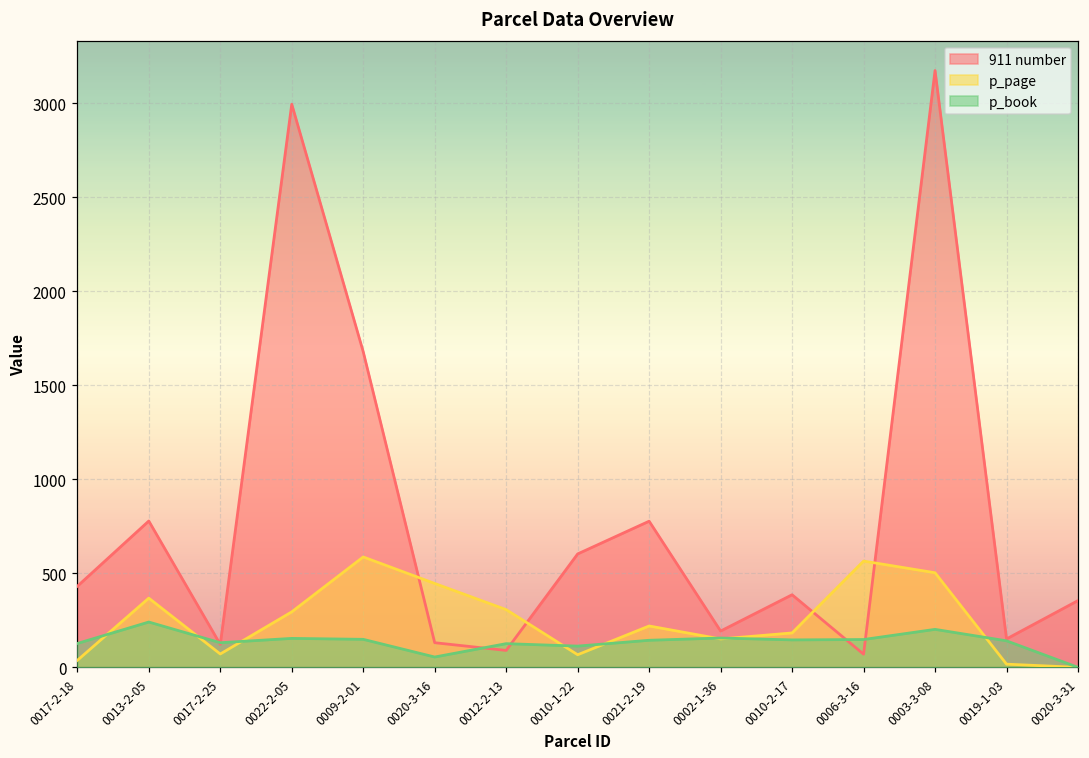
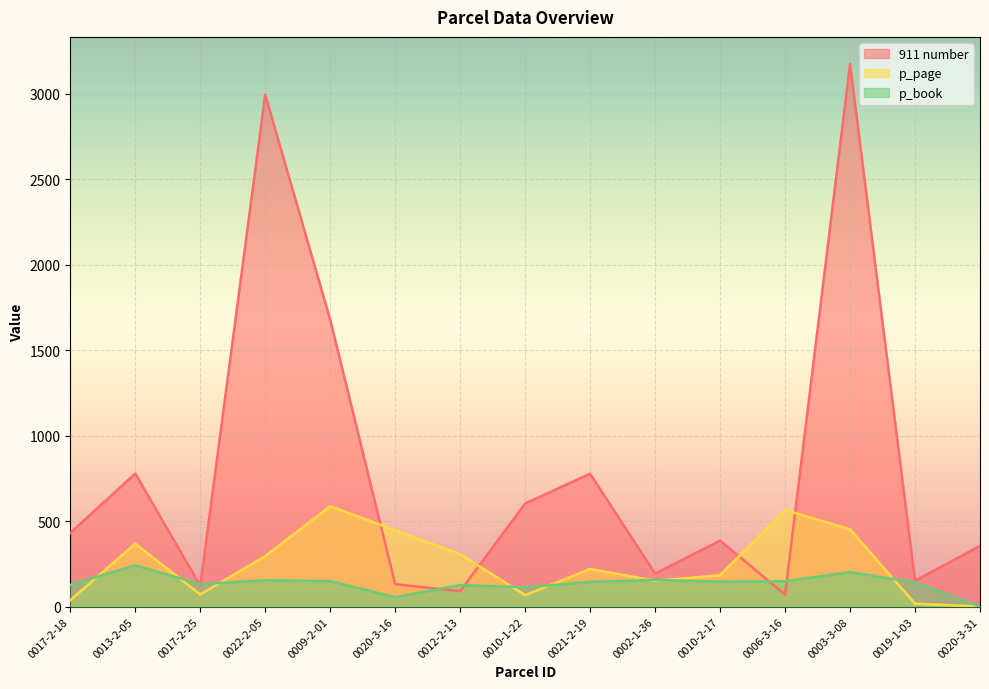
  {
    "911 number": {
      "0017-2-18": 430,
      "0013-2-05": 780,
      "0022-2-05": 2990,
      "0009-2-01": 1680,
      "0020-3-16": 130,
      "0012-2-13": 90,
      "0010-1-22": 600,
      "0021-2-19": 780,
      "0002-1-36": 190,
      "0010-2-17": 390,
      "0006-3-16": 70,
      "0003-3-08": 3170,
      "0020-3-31": 360
    },
    "p_page": {
      "0017-2-18": 40,
      "0013-2-05": 370,
      "0017-2-25": 70,
      "0022-2-05": 300,
      "0009-2-01": 590,
      "0020-3-16": 450,
      "0012-2-13": 310,
      "0010-1-22": 70,
      "0021-2-19": 220,
      "0010-2-17": 180,
      "0006-3-16": 570,
-     "0003-3-08": 500,
+     "0003-3-08": 450,
      "0019-1-03": 20
    },
    "p_book": {
      "0017-2-18": 130,
      "0013-2-05": 240,
      "0022-2-05": 150,
      "0009-2-01": 150,
      "0020-3-16": 60,
      "0012-2-13": 130,
      "0010-1-22": 110,
      "0021-2-19": 140,
      "0010-2-17": 150,
      "0006-3-16": 150,
      "0003-3-08": 200
    }
  }
